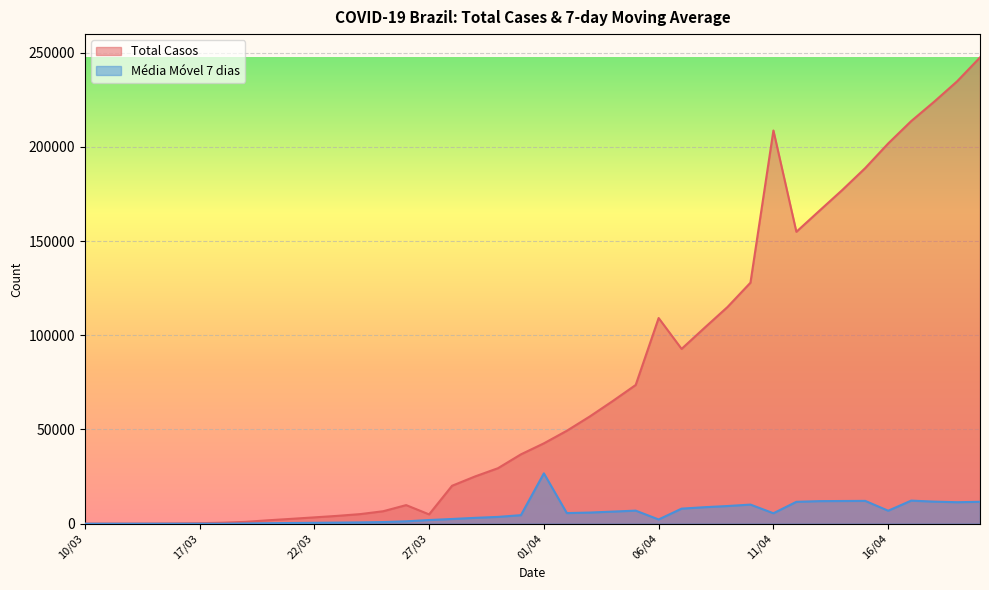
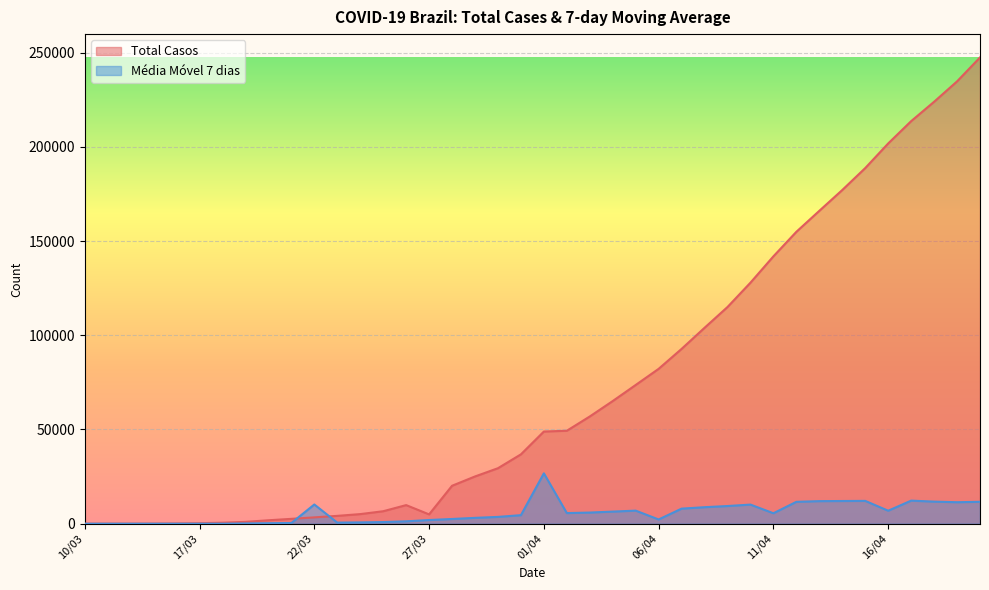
  {
    "Total Casos": {
      "22/03": 3000,
      "27/03": 5000,
-     "01/04": 43000,
-     "06/04": 109000,
-     "11/04": 209000,
+     "01/04": 49000,
+     "06/04": 82000,
+     "11/04": 142000,
      "16/04": 202000
    },
    "Média Móvel 7 dias": {
-     "22/03": 0,
+     "22/03": 10000,
      "27/03": 2000,
      "01/04": 27000,
      "06/04": 2000,
      "11/04": 6000,
      "16/04": 7000
    }
  }
